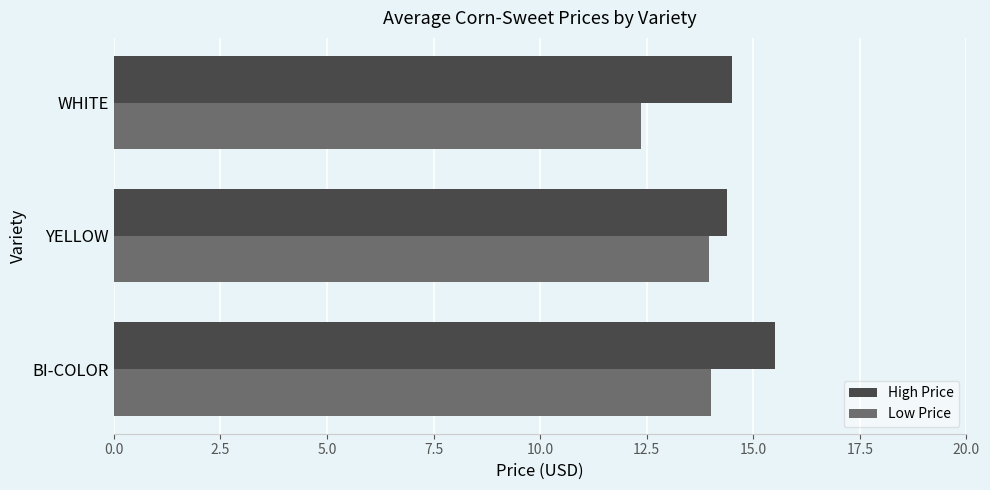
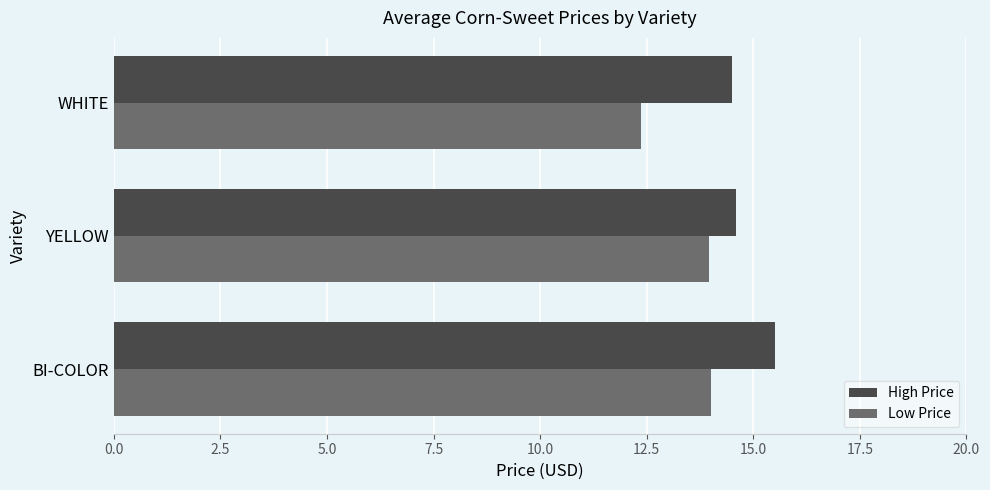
  {
    "High Price": {
      "WHITE": 14.5,
-     "YELLOW": 14.4,
+     "YELLOW": 14.6,
      "BI-COLOR": 15.5
    },
    "Low Price": {
      "WHITE": 12.4,
      "YELLOW": 14.0,
      "BI-COLOR": 14.0
    }
  }
